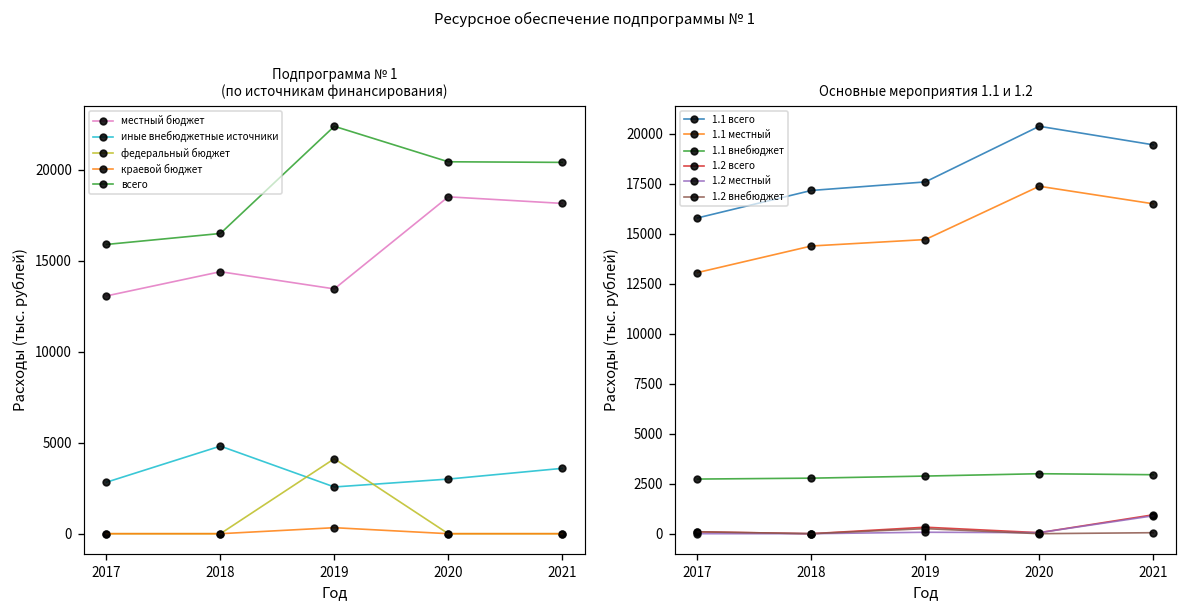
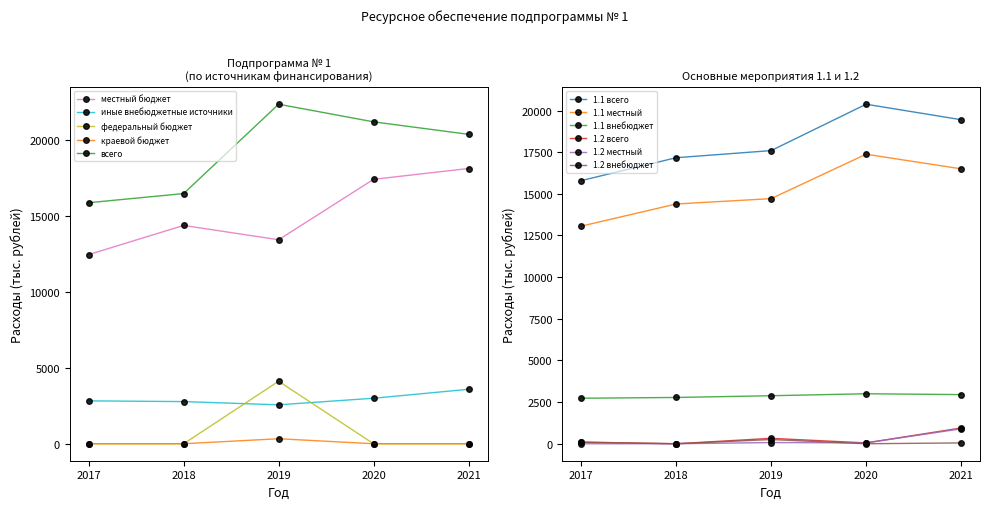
  {
    "Подпрограмма № 1 (по источникам финансирования)": {
      "местный бюджет": {
-       "2017": 13100,
+       "2017": 12500,
        "2018": 14400,
        "2019": 13400,
-       "2020": 18500,
+       "2020": 17400,
        "2021": 18100
      },
      "иные внебюджетные источники": {
        "2017": 2800,
-       "2018": 4800,
+       "2018": 2800,
        "2019": 2600,
        "2020": 3000,
        "2021": 3600
      },
      "федеральный бюджет": {
        "2019": 4100
      },
      "краевой бюджет": {
        "2019": 300
      },
      "всего": {
        "2017": 15900,
        "2018": 16500,
        "2019": 22400,
-       "2020": 20400,
+       "2020": 21200,
        "2021": 20400
      }
    },
    "Основные мероприятия 1.1 и 1.2": {
      "1.1 всего": {
        "2017": 15800,
        "2018": 17200,
        "2019": 17600,
        "2020": 20400,
        "2021": 19500
      },
      "1.1 местный": {
        "2017": 13100,
        "2018": 14400,
        "2019": 14700,
        "2020": 17400,
        "2021": 16500
      },
      "1.1 внебюджет": {
        "2017": 2700,
        "2018": 2800,
        "2019": 2900,
        "2020": 3000,
        "2021": 3000
      },
      "1.2 местный": {
        "2019": 100
      },
      "1.2 внебюджет": {
        "2021": 100
      }
    }
  }
